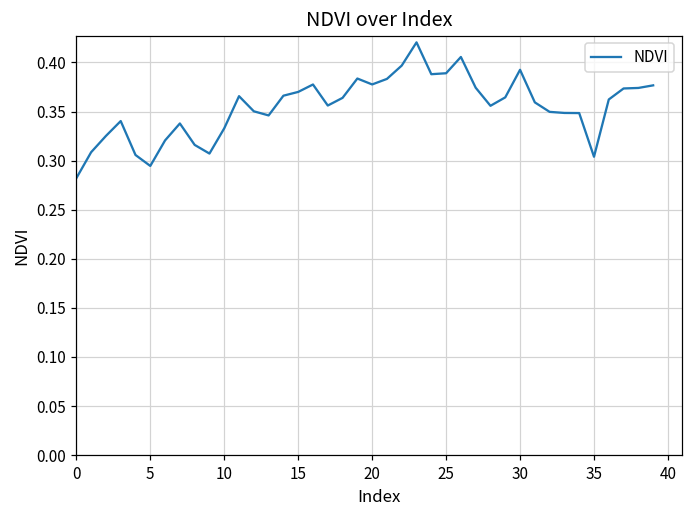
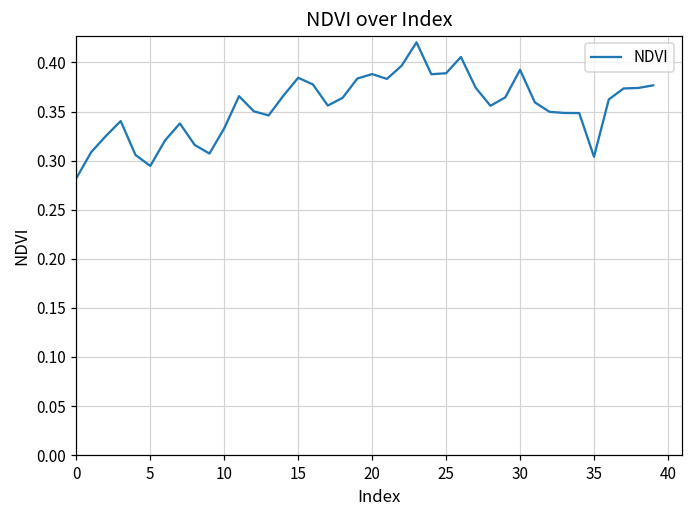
  {
    "0": 0.28,
    "5": 0.29,
    "10": 0.33,
-   "15": 0.37,
-   "20": 0.38,
+   "15": 0.38,
+   "20": 0.39,
    "25": 0.39,
    "30": 0.39,
    "35": 0.30
  }
